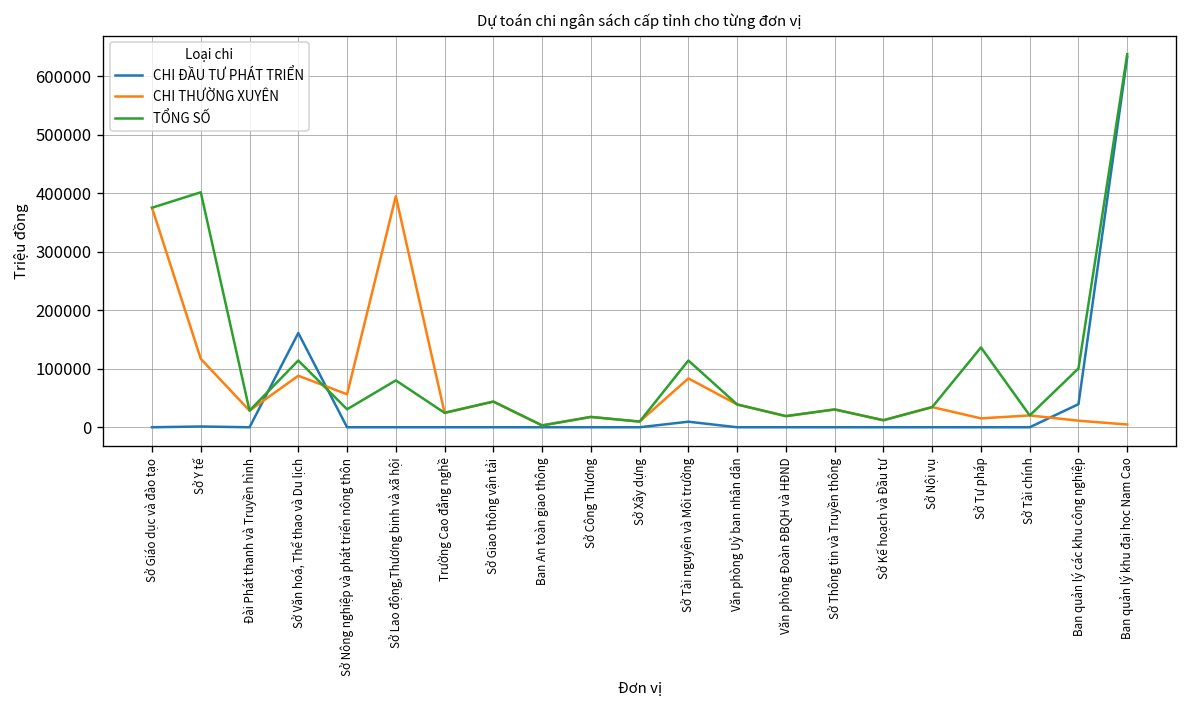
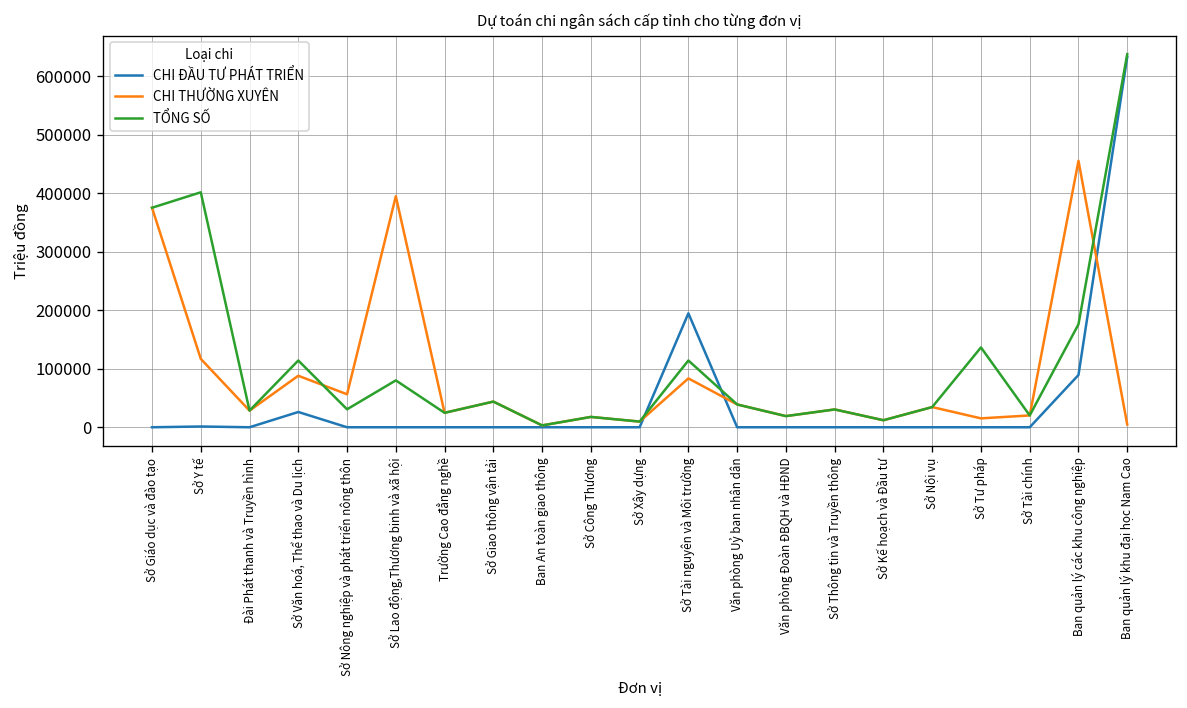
  {
    "CHI ĐẦU TƯ PHÁT TRIỂN": {
      "Sở Giáo dục và đào tạo": 0,
      "Sở Y tế": 0,
      "Đài Phát thanh và Truyền hình": 0,
-     "Sở Văn hoá, Thể thao và Du lịch": 160000,
+     "Sở Văn hoá, Thể thao và Du lịch": 30000,
      "Sở Nông nghiệp và phát triển nông thôn": 0,
      "Sở Lao động,Thương binh và xã hội": 0,
      "Trường Cao đẳng nghề": 0,
      "Sở Giao thông vận tải": 0,
      "Sở Công Thương": 0,
      "Sở Xây dựng": 0,
-     "Sở Tài nguyên và Môi trường": 10000,
+     "Sở Tài nguyên và Môi trường": 190000,
      "Văn phòng Uỷ ban nhân dân": 0,
      "Văn phòng Đoàn ĐBQH và HĐND": 0,
      "Sở Thông tin và Truyền thông": 0,
      "Sở Kế hoạch và Đầu tư": 0,
      "Sở Nội vụ": 0,
      "Sở Tư pháp": 0,
      "Sở Tài chính": 0,
-     "Ban quản lý các khu công nghiệp": 40000
+     "Ban quản lý các khu công nghiệp": 90000
    },
    "CHI THƯỜNG XUYÊN": {
      "Sở Y tế": 120000,
      "Sở Văn hoá, Thể thao và Du lịch": 90000,
      "Sở Nông nghiệp và phát triển nông thôn": 60000,
      "Sở Lao động,Thương binh và xã hội": 390000,
      "Sở Tài nguyên và Môi trường": 80000,
      "Sở Tư pháp": 20000,
-     "Ban quản lý các khu công nghiệp": 10000,
+     "Ban quản lý các khu công nghiệp": 460000,
      "Ban quản lý khu đại học Nam Cao": 0
    },
    "TỔNG SỐ": {
      "Sở Y tế": 400000,
      "Sở Văn hoá, Thể thao và Du lịch": 110000,
      "Sở Nông nghiệp và phát triển nông thôn": 30000,
      "Sở Lao động,Thương binh và xã hội": 80000,
      "Sở Tài nguyên và Môi trường": 110000,
      "Sở Tư pháp": 140000,
-     "Ban quản lý các khu công nghiệp": 100000
+     "Ban quản lý các khu công nghiệp": 180000
    }
  }
